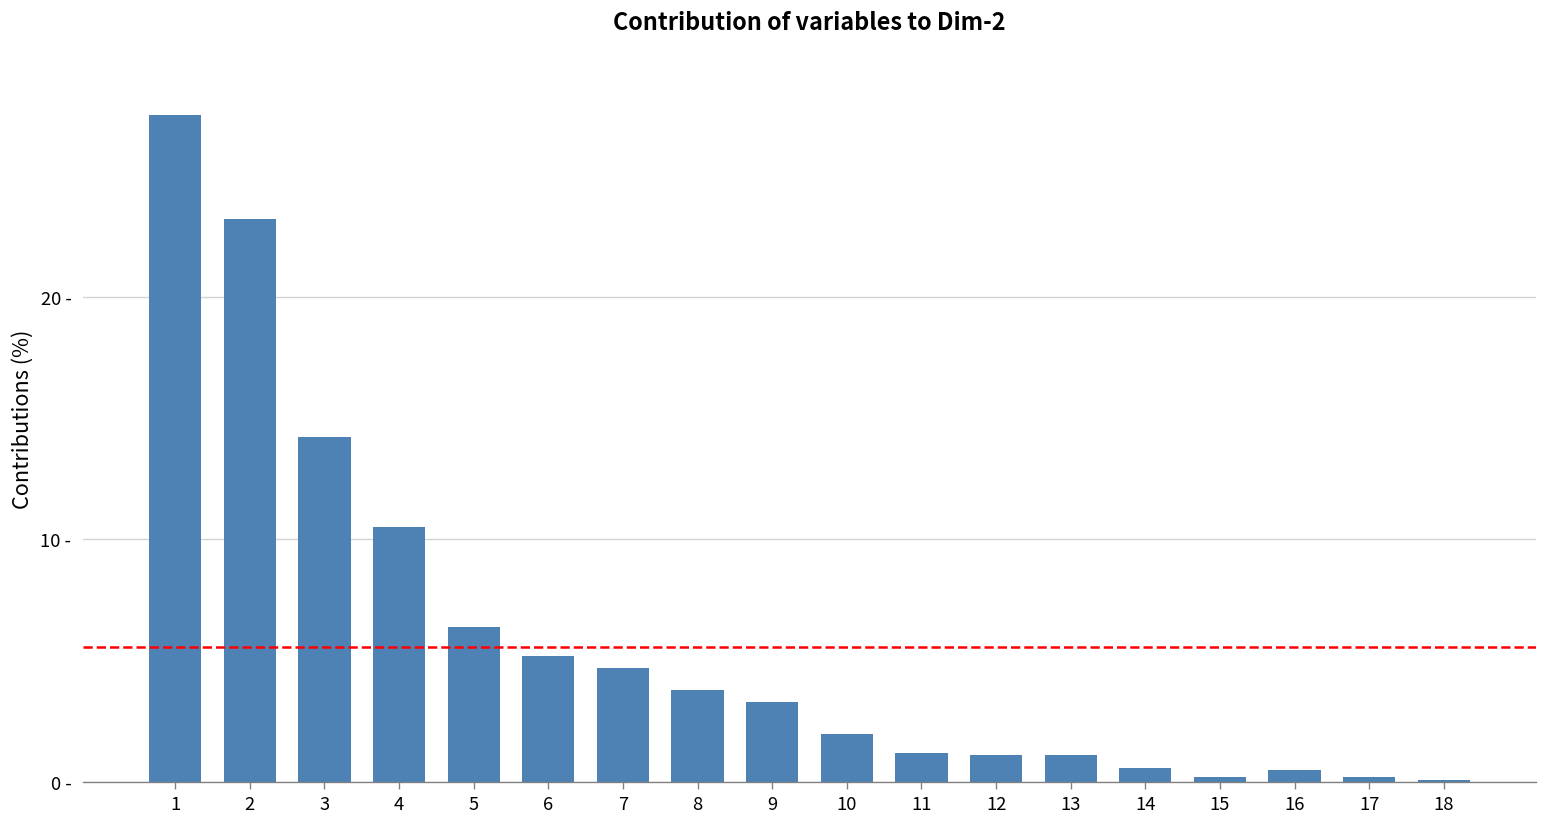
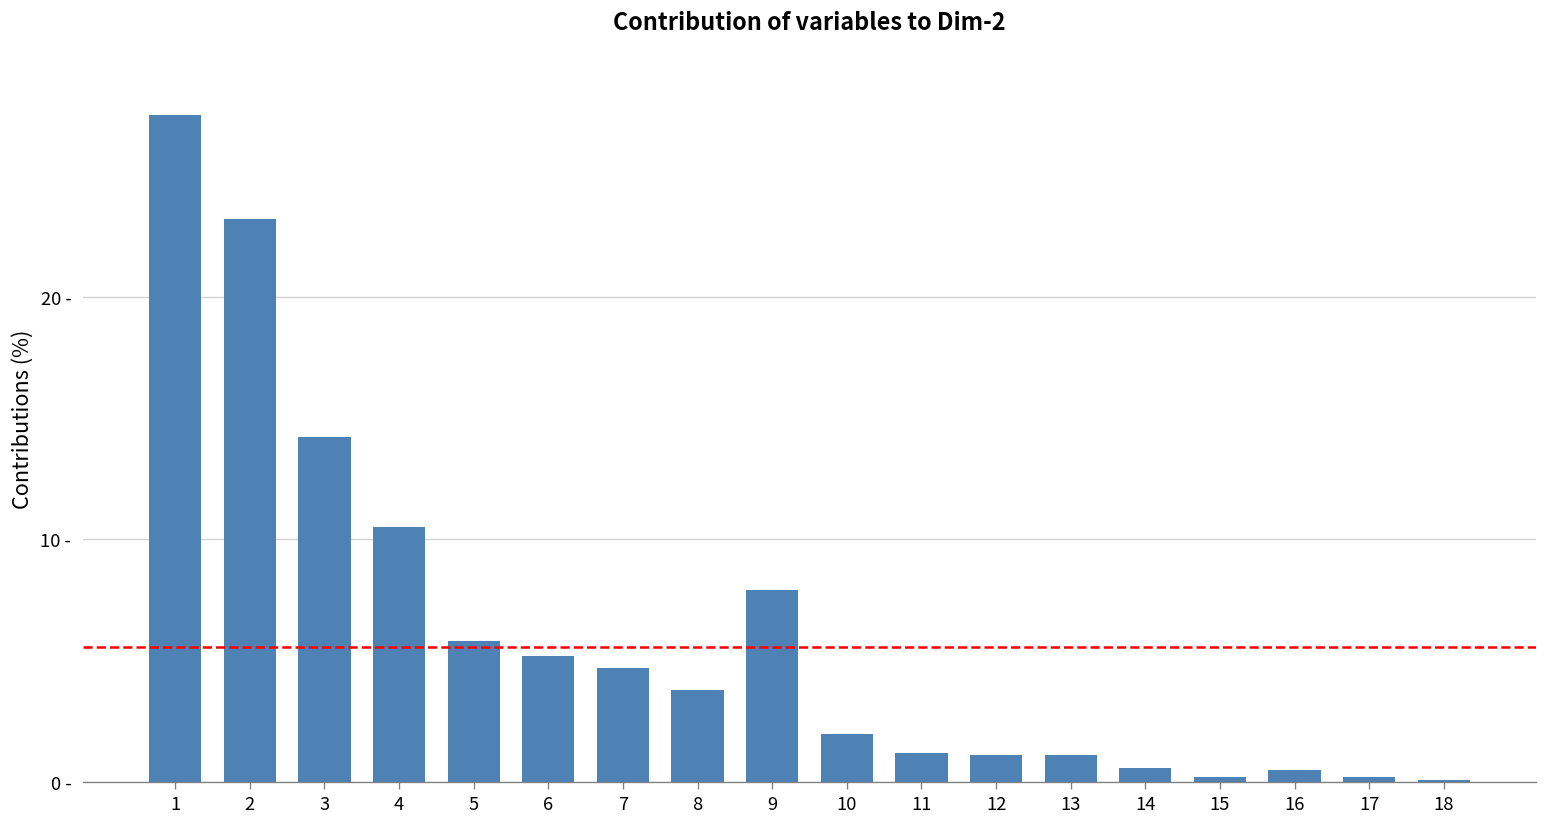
  {
    "1": "27.5 -",
    "2": "23.2 -",
    "3": "14.2 -",
    "4": "10.5 -",
-   "5": "6.4 -",
+   "5": "5.8 -",
    "6": "5.2 -",
    "7": "4.7 -",
    "8": "3.8 -",
-   "9": "3.3 -",
+   "9": "7.9 -",
    "10": "2.0 -",
    "11": "1.2 -",
    "12": "1.1 -",
    "13": "1.1 -",
    "14": "0.6 -",
    "15": "0.2 -",
    "16": "0.5 -",
    "17": "0.2 -"
  }
